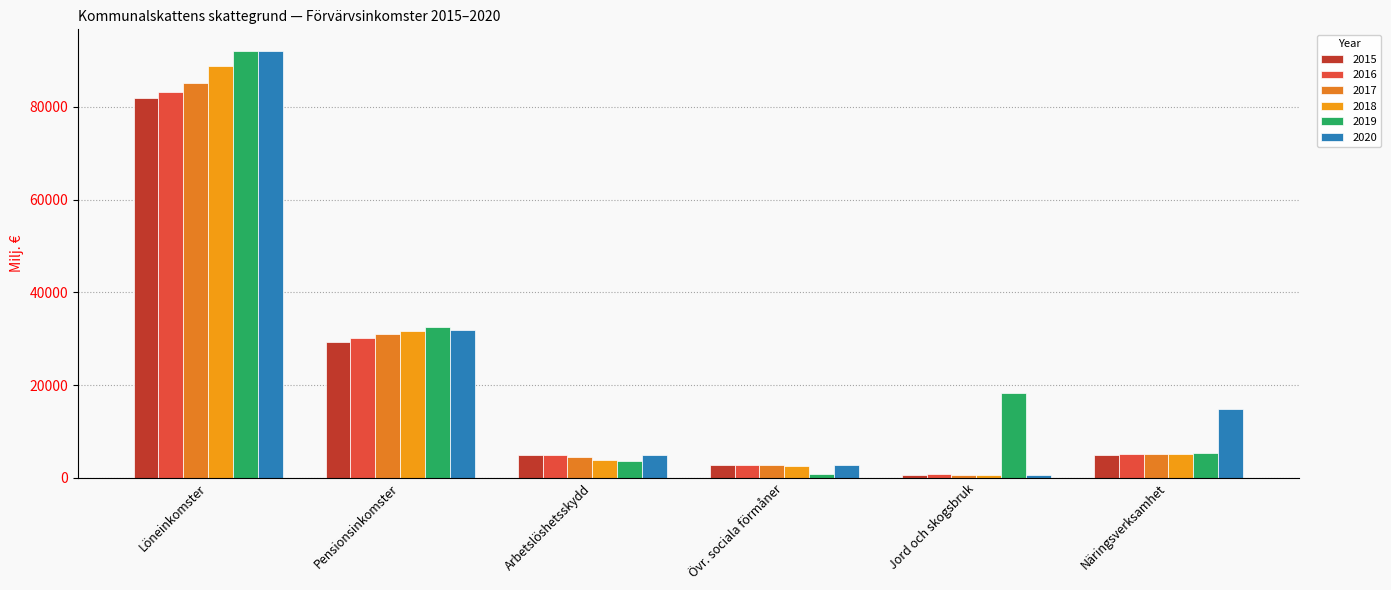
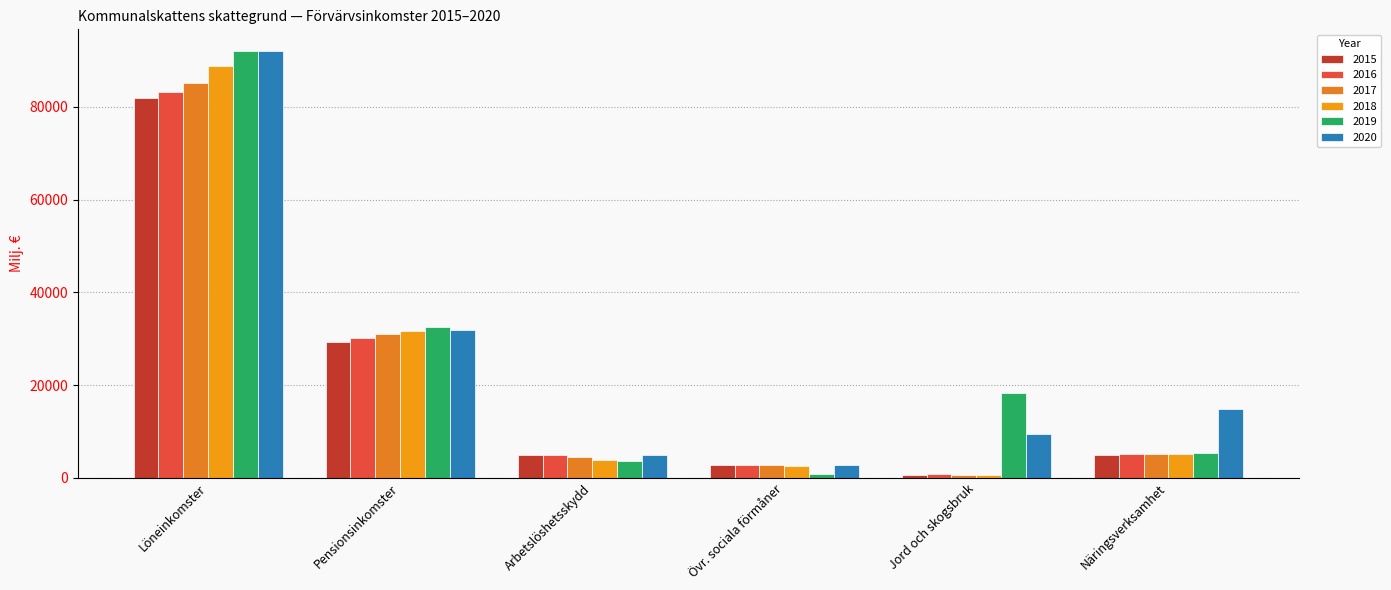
  {
    "2019": {
      "Löneinkomster": 92000,
      "Pensionsinkomster": 33000,
      "Arbetslöshetsskydd": 4000,
      "Övr. sociala förmåner": 1000,
      "Jord och skogsbruk": 18000,
      "Näringsverksamhet": 5000
    },
    "2020": {
      "Löneinkomster": 92000,
      "Pensionsinkomster": 32000,
      "Arbetslöshetsskydd": 5000,
      "Övr. sociala förmåner": 3000,
-     "Jord och skogsbruk": 1000,
+     "Jord och skogsbruk": 10000,
      "Näringsverksamhet": 15000
    }
  }
